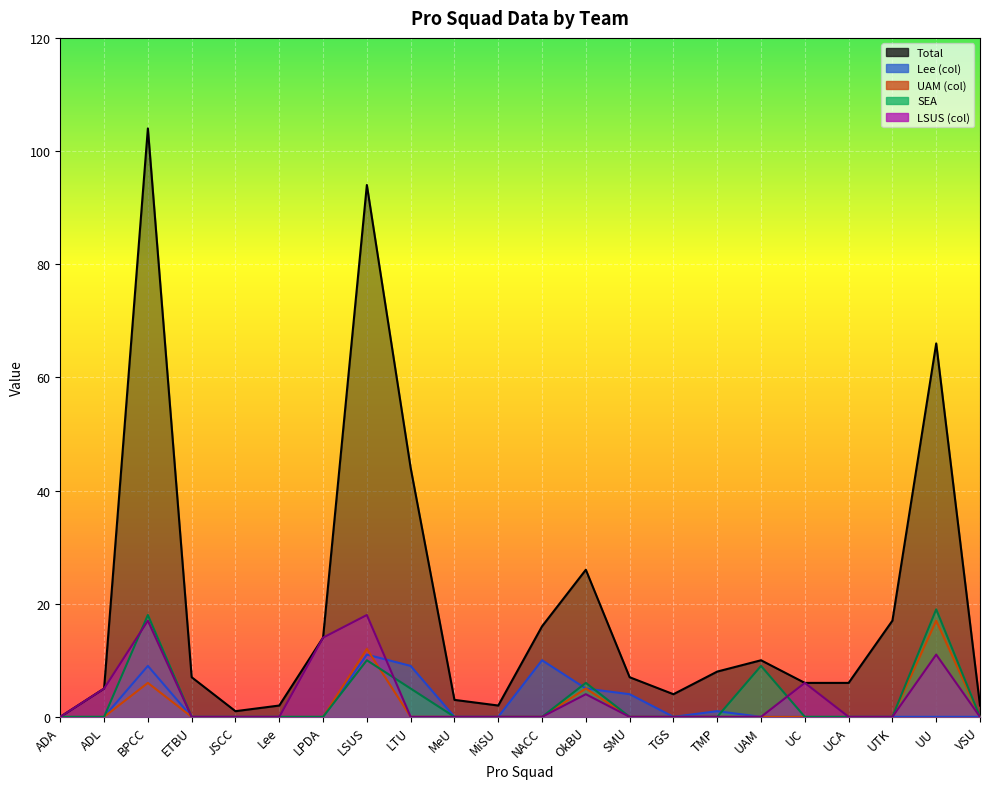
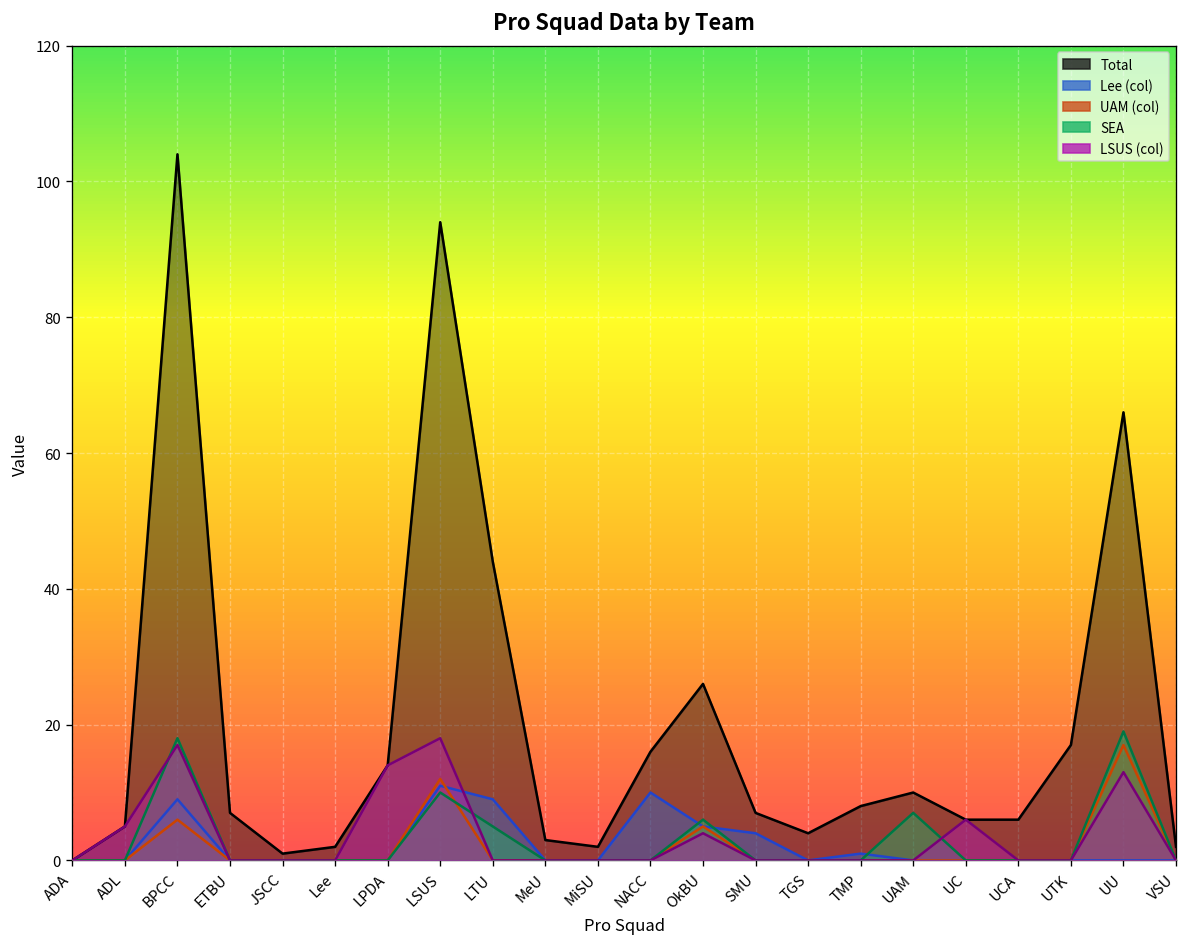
  {
    "Total": {
      "BPCC": 104,
      "ETBU": 7,
      "JSCC": 1,
      "Lee": 2,
      "LSUS": 94,
      "LTU": 44,
      "MeU": 3,
      "MiSU": 2,
      "NACC": 16,
      "OkBU": 26,
      "SMU": 7,
      "TGS": 4,
      "TMP": 8,
      "UAM": 10,
      "UCA": 6,
      "UTK": 17,
      "UU": 66,
      "VSU": 2
    },
    "Lee (col)": {
      "BPCC": 9,
      "LSUS": 11,
      "LTU": 9,
      "NACC": 10,
      "SMU": 4,
      "TMP": 1,
      "UU": 0
    },
    "UAM (col)": {
      "BPCC": 6,
      "LSUS": 12,
      "UU": 17
    },
    "SEA": {
      "BPCC": 18,
      "LSUS": 10,
      "LTU": 5,
      "OkBU": 6,
-     "UAM": 9,
+     "UAM": 7,
      "UU": 19
    },
    "LSUS (col)": {
      "BPCC": 17,
      "LSUS": 18,
      "OkBU": 4,
-     "UU": 11
+     "UU": 13
    }
  }
